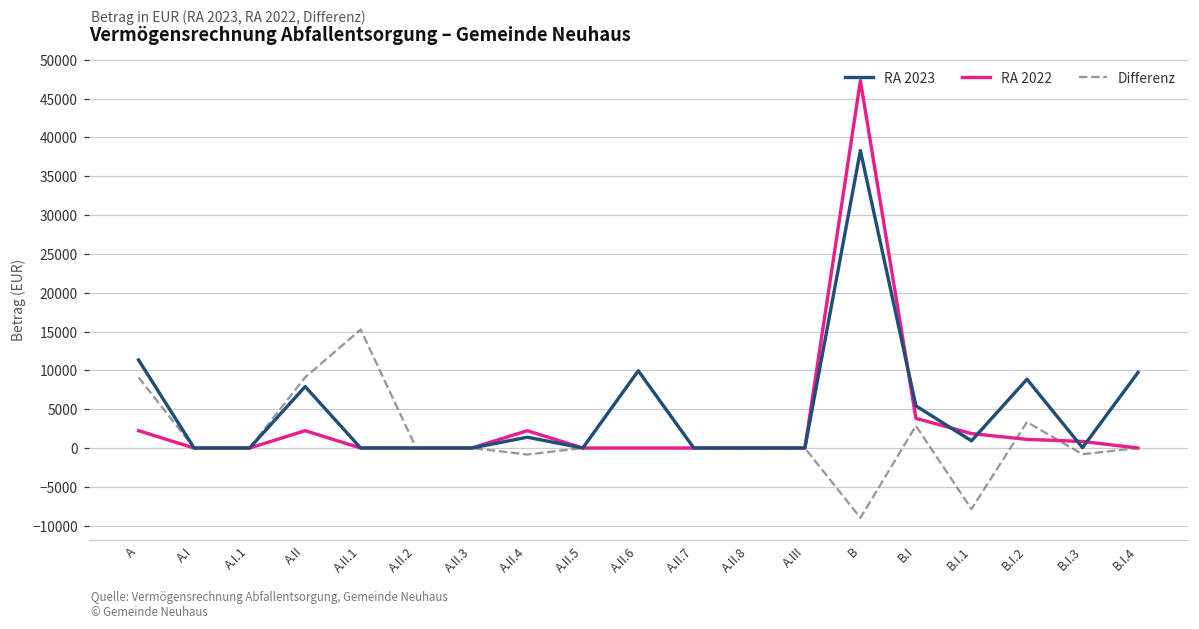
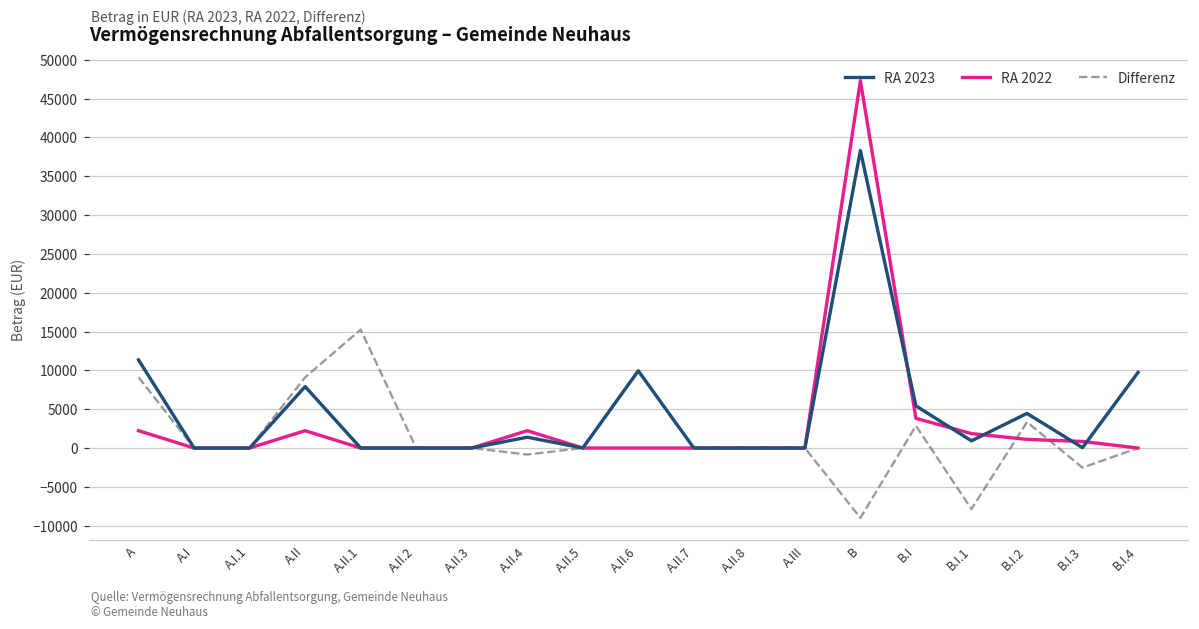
  {
    "RA 2023": {
      "A": 11000,
      "A.II": 8000,
      "A.II.4": 1000,
      "B": 38000,
      "B.I": 5000,
      "B.I.1": 1000,
-     "B.I.2": 9000,
+     "B.I.2": 4000,
      "B.I.3": 0,
      "B.I.4": 10000
    },
    "RA 2022": {
      "A": 2000,
      "A.II": 2000,
      "A.II.4": 2000,
      "A.II.6": 0,
      "B": 47000,
      "B.I": 4000,
      "B.I.1": 2000,
      "B.I.2": 1000,
      "B.I.3": 1000
    },
    "Differenz": {
      "A": 9000,
      "A.II": 9000,
      "A.II.1": 15000,
      "A.II.4": -1000,
      "B": -9000,
      "B.I": 3000,
      "B.I.1": -8000,
      "B.I.2": 3000,
-     "B.I.3": -1000
+     "B.I.3": -3000
    }
  }
